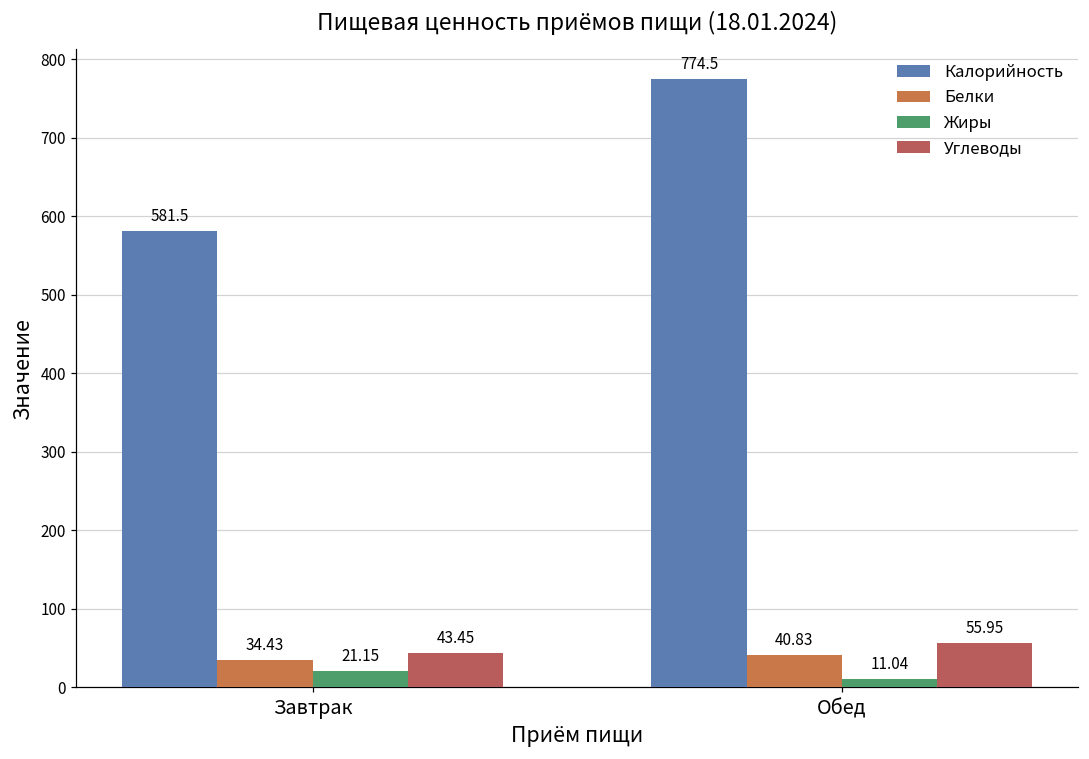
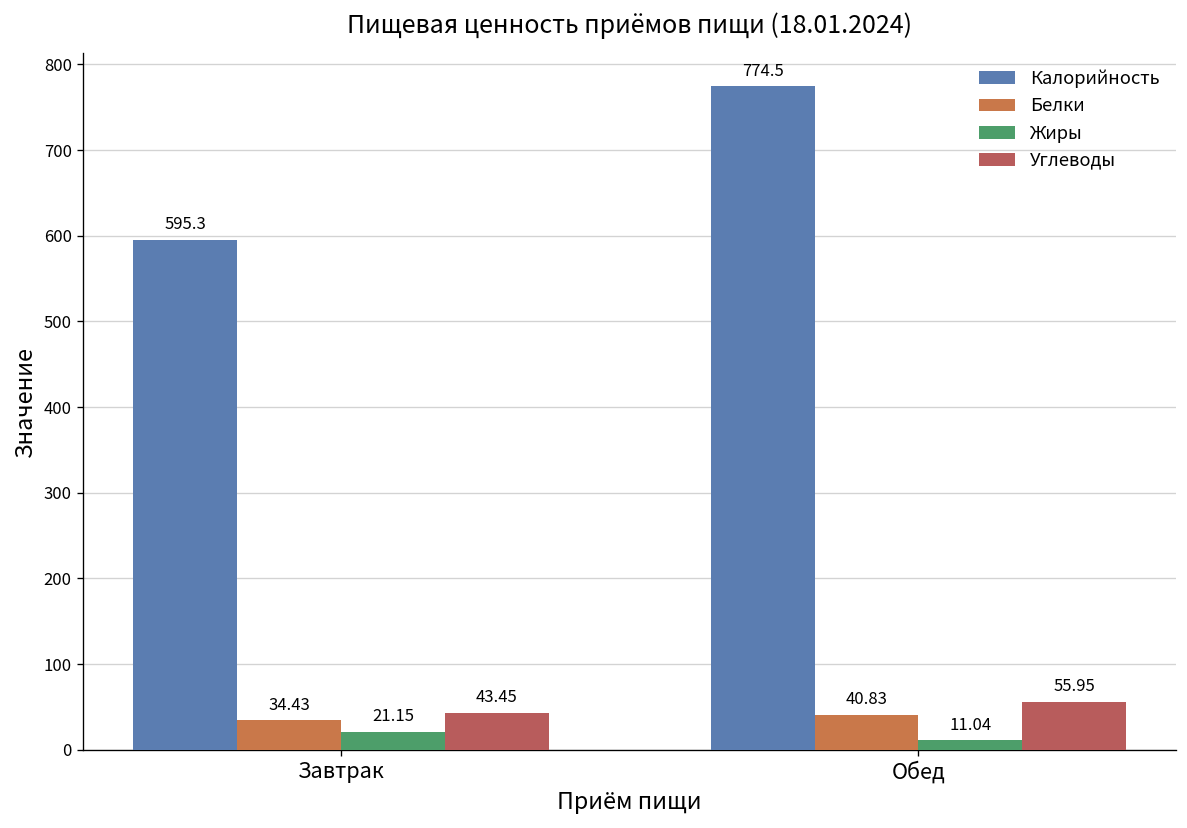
  {
    "Калорийность": {
-     "Завтрак": 581.5,
+     "Завтрак": 595.3,
      "Обед": 774.5
    },
    "Жиры": {
      "Завтрак": 21.15,
      "Обед": 11.04
    }
  }
